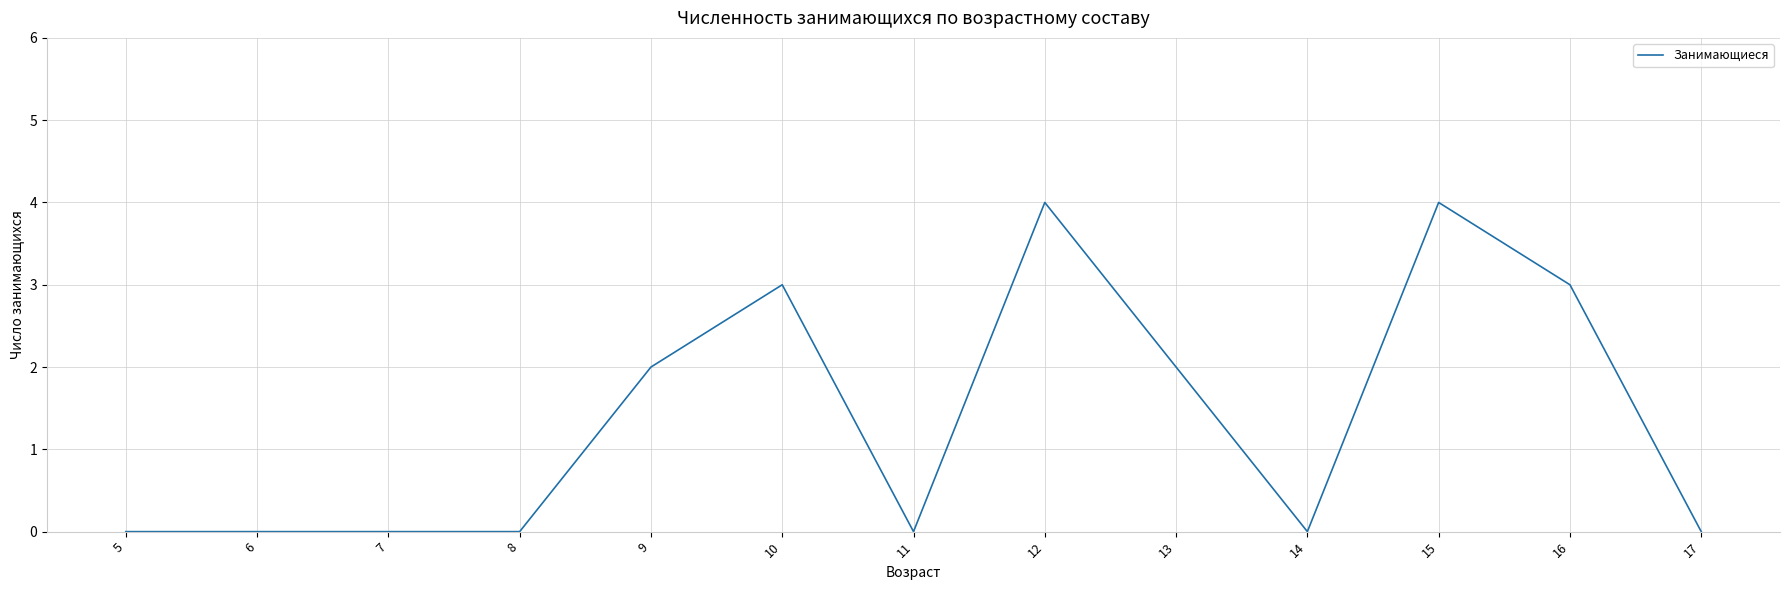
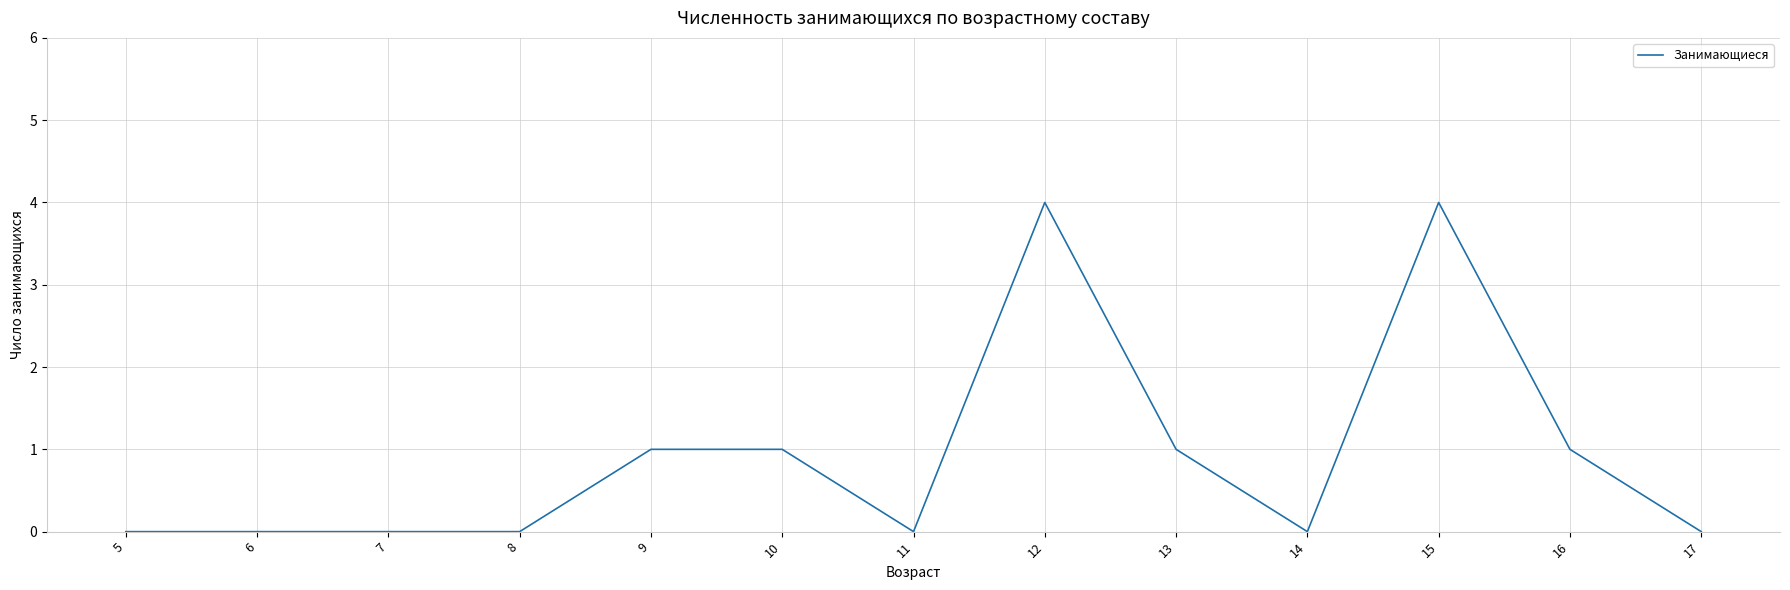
  {
    "5": 0,
    "6": 0,
    "7": 0,
    "8": 0,
-   "9": 2,
-   "10": 3,
+   "9": 1,
+   "10": 1,
    "11": 0,
    "12": 4,
-   "13": 2,
+   "13": 1,
    "14": 0,
    "15": 4,
-   "16": 3,
+   "16": 1,
    "17": 0
  }
